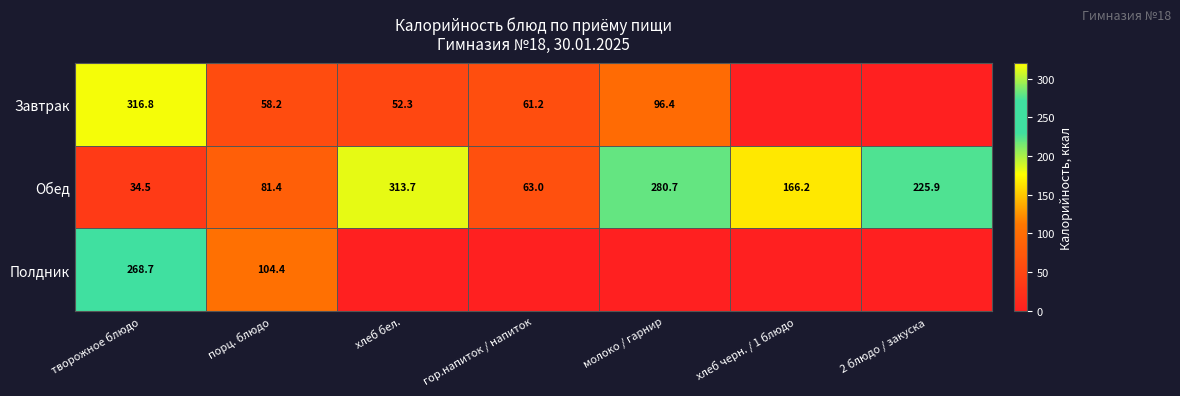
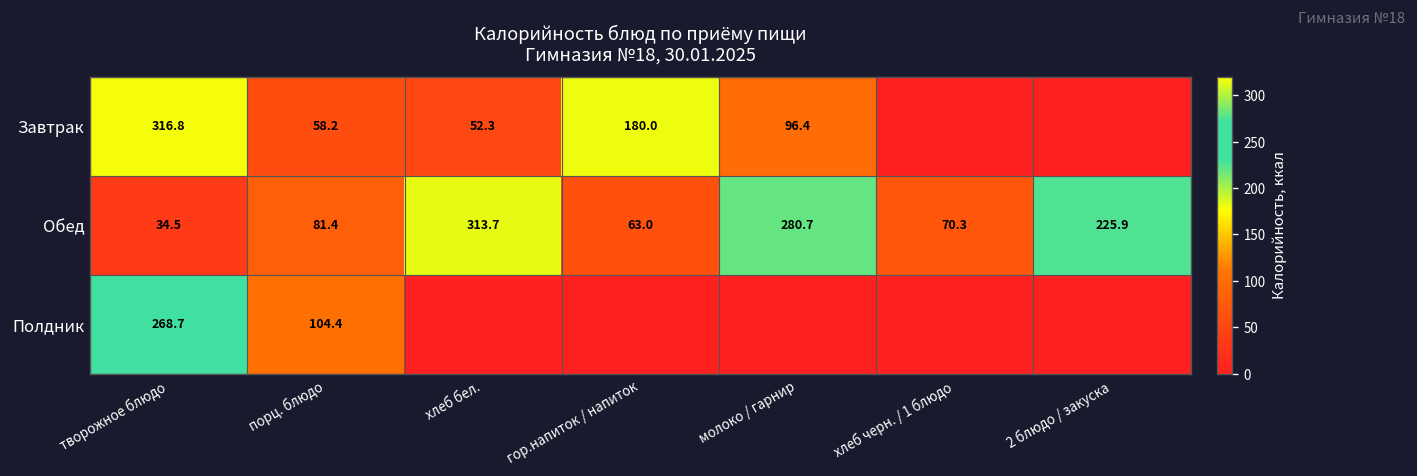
  {
    "Завтрак": {
      "творожное блюдо": 316.8,
      "порц. блюдо": 58.2,
      "хлеб бел.": 52.3,
-     "гор.напиток / напиток": 61.2,
+     "гор.напиток / напиток": 180.0,
      "молоко / гарнир": 96.4
    },
    "Обед": {
      "творожное блюдо": 34.5,
      "порц. блюдо": 81.4,
      "хлеб бел.": 313.7,
      "гор.напиток / напиток": 63.0,
      "молоко / гарнир": 280.7,
-     "хлеб черн. / 1 блюдо": 166.2,
+     "хлеб черн. / 1 блюдо": 70.3,
      "2 блюдо / закуска": 225.9
    },
    "Полдник": {
      "творожное блюдо": 268.7,
      "порц. блюдо": 104.4
    }
  }
